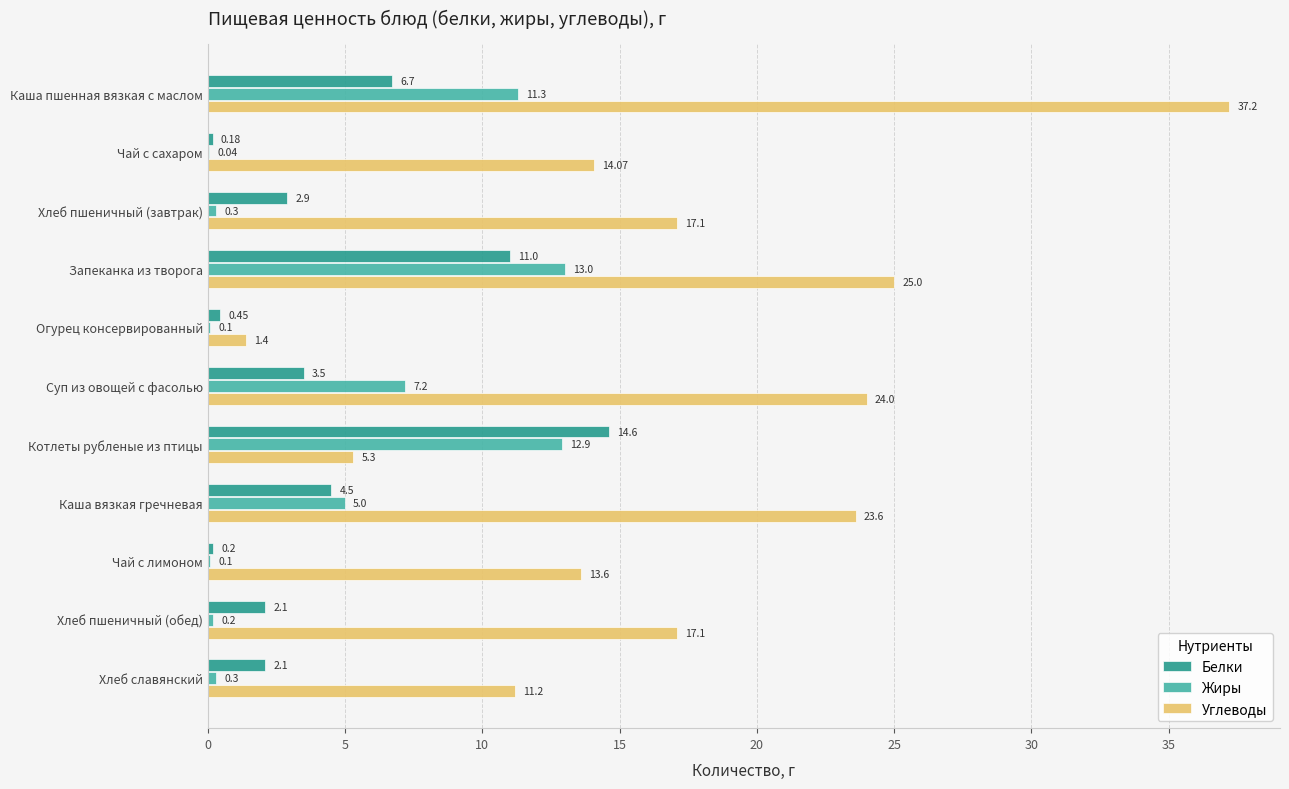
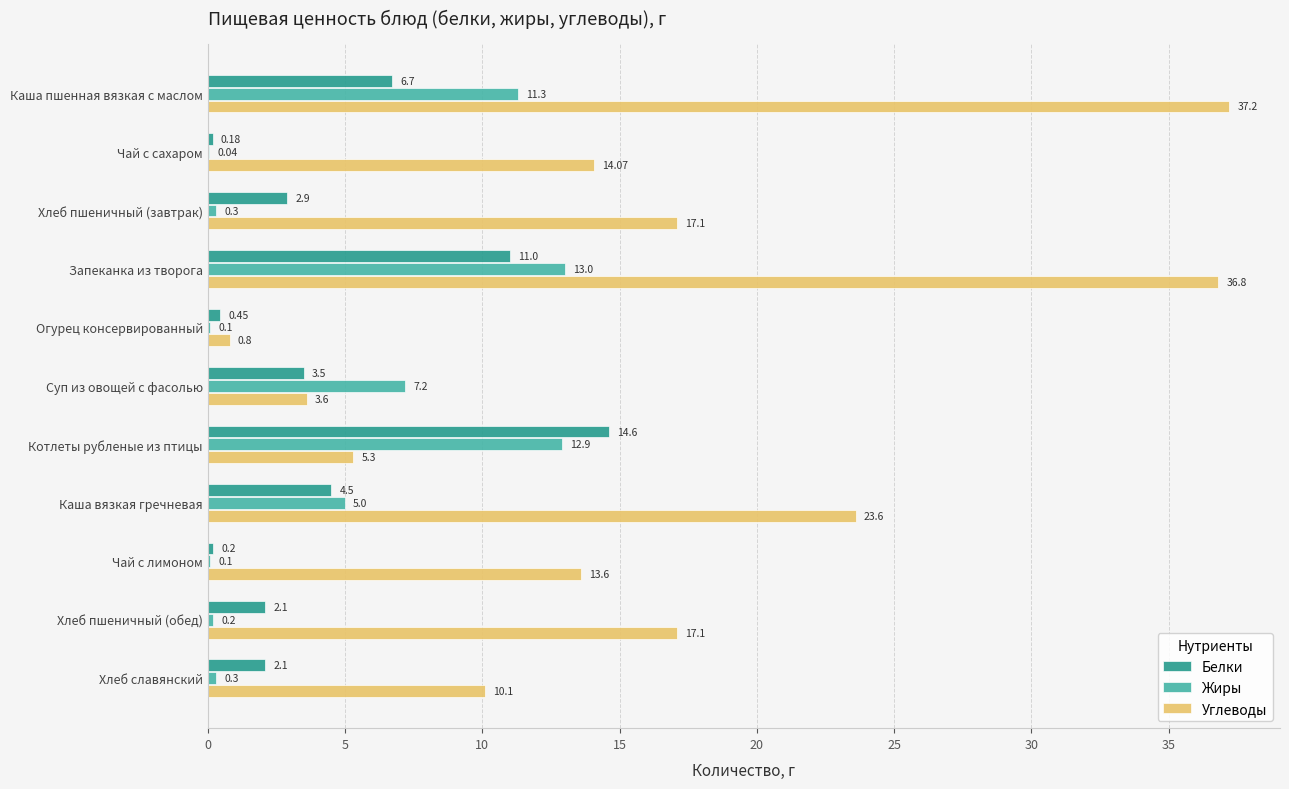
  {
    "Углеводы": {
      "Каша пшенная вязкая с маслом": 37.2,
      "Чай с сахаром": 14.07,
      "Хлеб пшеничный (завтрак)": 17.1,
-     "Запеканка из творога": 25.0,
-     "Огурец консервированный": 1.4,
-     "Суп из овощей с фасолью": 24.0,
+     "Запеканка из творога": 36.8,
+     "Огурец консервированный": 0.8,
+     "Суп из овощей с фасолью": 3.6,
      "Котлеты рубленые из птицы": 5.3,
      "Каша вязкая гречневая": 23.6,
      "Чай с лимоном": 13.6,
      "Хлеб пшеничный (обед)": 17.1,
-     "Хлеб славянский": 11.2
+     "Хлеб славянский": 10.1
    }
  }
